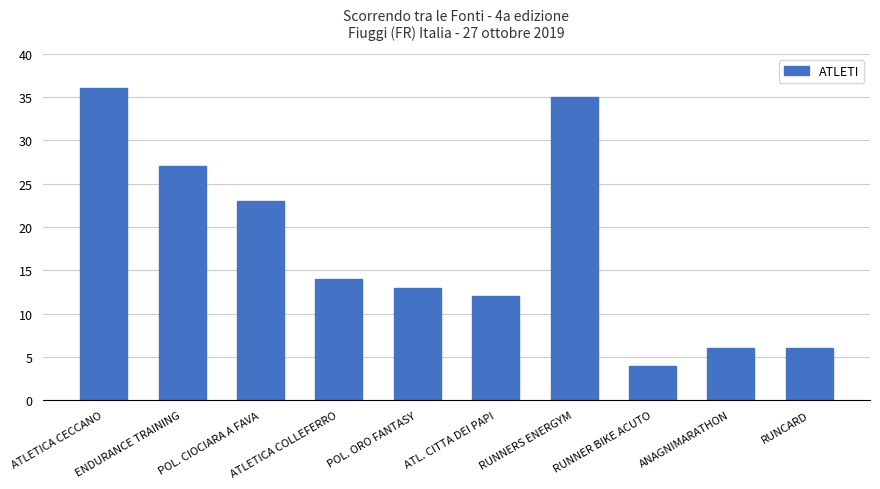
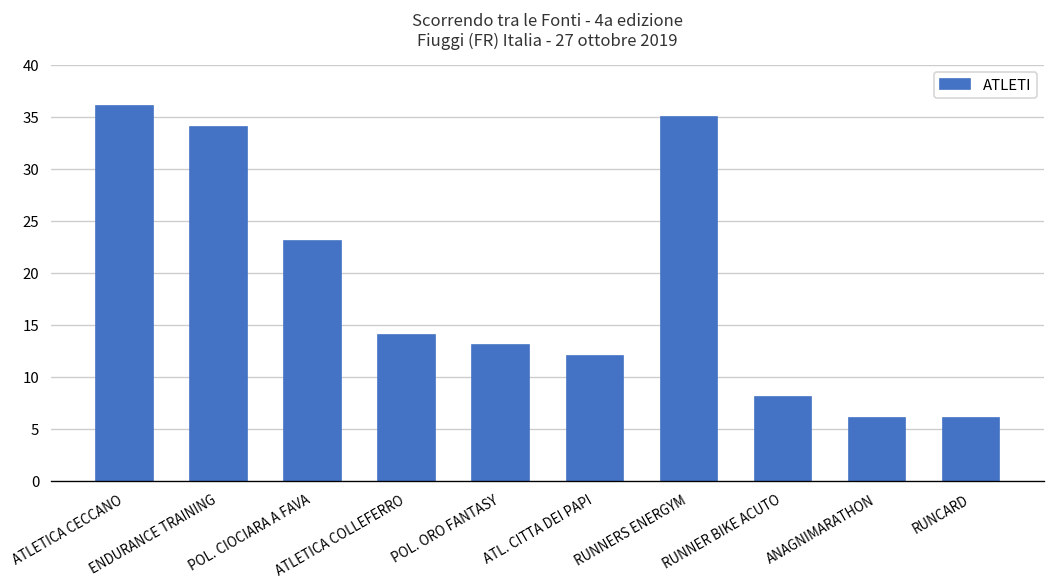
  {
    "ATLETICA CECCANO": 36,
-   "ENDURANCE TRAINING": 27,
+   "ENDURANCE TRAINING": 34,
    "POL. CIOCIARA A FAVA": 23,
    "ATLETICA COLLEFERRO": 14,
    "POL. ORO FANTASY": 13,
    "ATL. CITTA DEI PAPI": 12,
    "RUNNERS ENERGYM": 35,
-   "RUNNER BIKE ACUTO": 4,
+   "RUNNER BIKE ACUTO": 8,
    "ANAGNIMARATHON": 6,
    "RUNCARD": 6
  }
